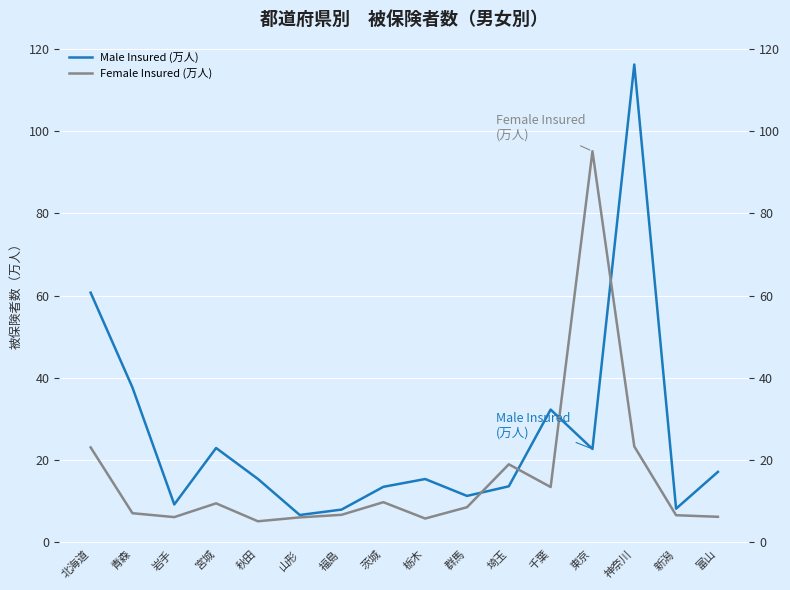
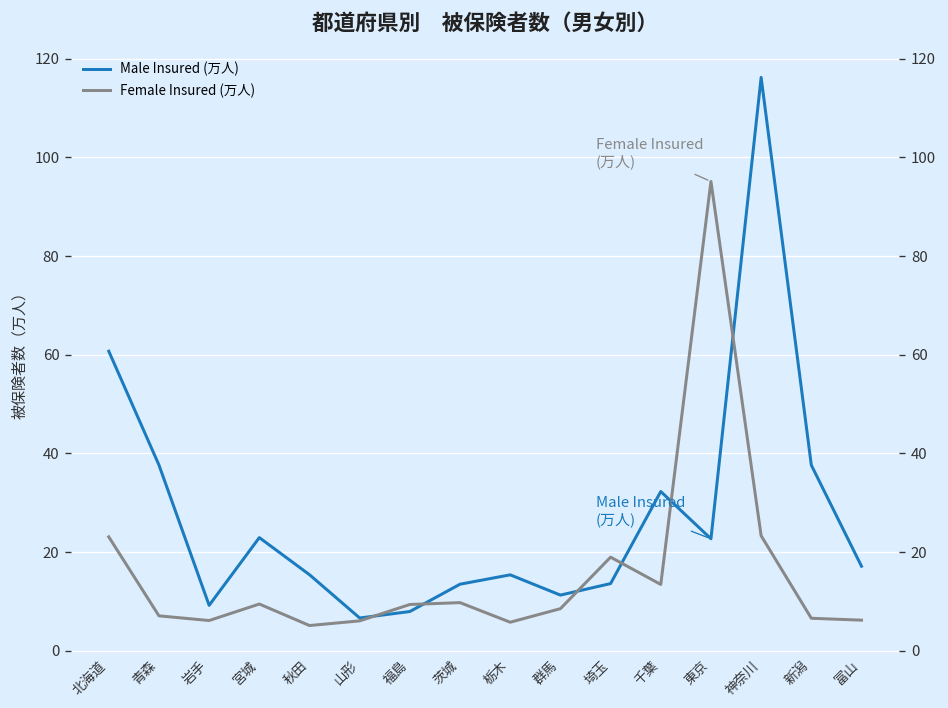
  {
    "Male Insured (万人)": {
      "北海道": 61,
      "青森": 38,
      "岩手": 9,
      "宮城": 23,
      "秋田": 15,
      "福島": 8,
      "茨城": 13,
      "栃木": 15,
      "群馬": 11,
      "埼玉": 14,
      "千葉": 32,
      "東京": 23,
      "神奈川": 116,
-     "新潟": 8,
+     "新潟": 38,
      "富山": 17
    },
    "Female Insured (万人)": {
      "北海道": 23,
      "青森": 7,
      "岩手": 6,
      "宮城": 9,
      "秋田": 5,
-     "福島": 7,
+     "福島": 9,
      "茨城": 10,
      "栃木": 6,
      "群馬": 9,
      "埼玉": 19,
      "千葉": 13,
      "東京": 95,
      "神奈川": 23,
      "新潟": 7,
      "富山": 6
    }
  }
